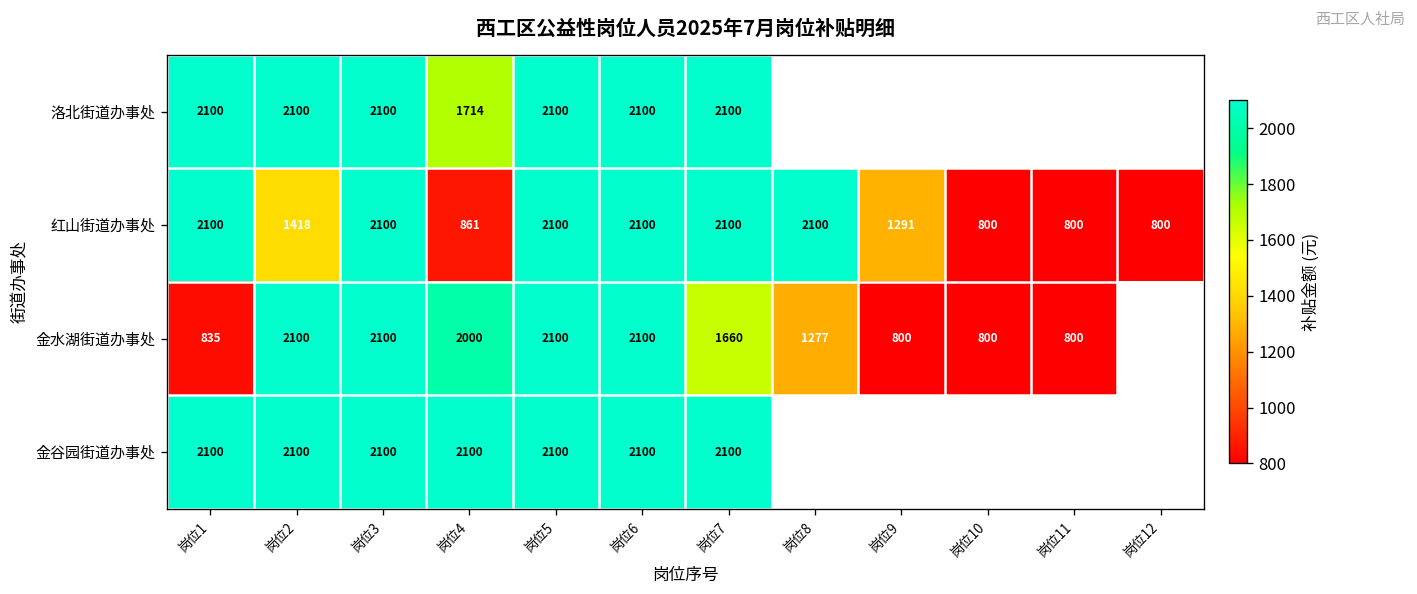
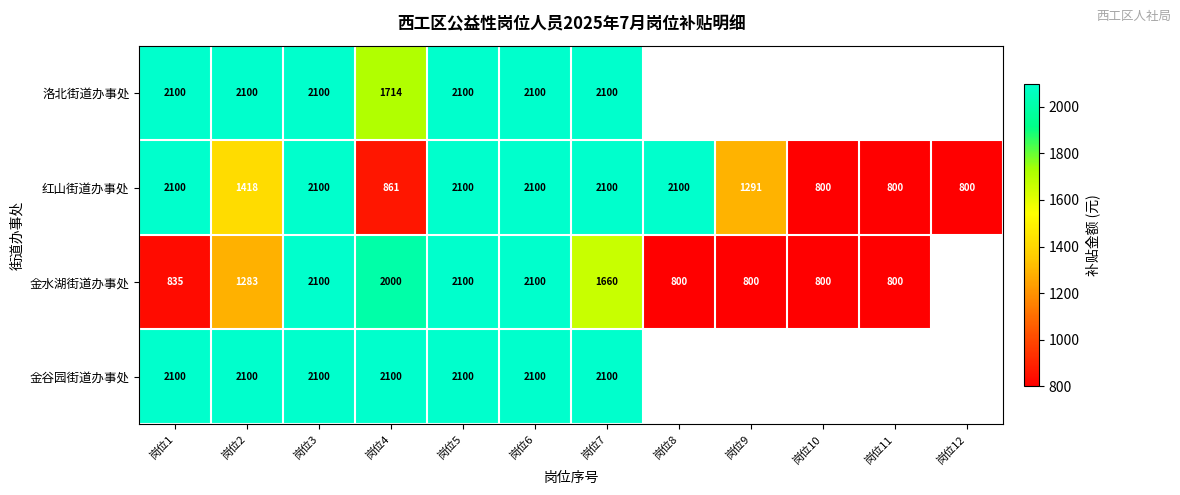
  {
    "洛北街道办事处": {
      "岗位1": 2100,
      "岗位2": 2100,
      "岗位3": 2100,
      "岗位4": 1714,
      "岗位5": 2100,
      "岗位6": 2100,
      "岗位7": 2100
    },
    "红山街道办事处": {
      "岗位1": 2100,
      "岗位2": 1418,
      "岗位3": 2100,
      "岗位4": 861,
      "岗位5": 2100,
      "岗位6": 2100,
      "岗位7": 2100,
      "岗位8": 2100,
      "岗位9": 1291,
      "岗位10": 800,
      "岗位11": 800,
      "岗位12": 800
    },
    "金水湖街道办事处": {
      "岗位1": 835,
-     "岗位2": 2100,
+     "岗位2": 1283,
      "岗位3": 2100,
      "岗位4": 2000,
      "岗位5": 2100,
      "岗位6": 2100,
      "岗位7": 1660,
-     "岗位8": 1277,
+     "岗位8": 800,
      "岗位9": 800,
      "岗位10": 800,
      "岗位11": 800
    },
    "金谷园街道办事处": {
      "岗位1": 2100,
      "岗位2": 2100,
      "岗位3": 2100,
      "岗位4": 2100,
      "岗位5": 2100,
      "岗位6": 2100,
      "岗位7": 2100
    }
  }
